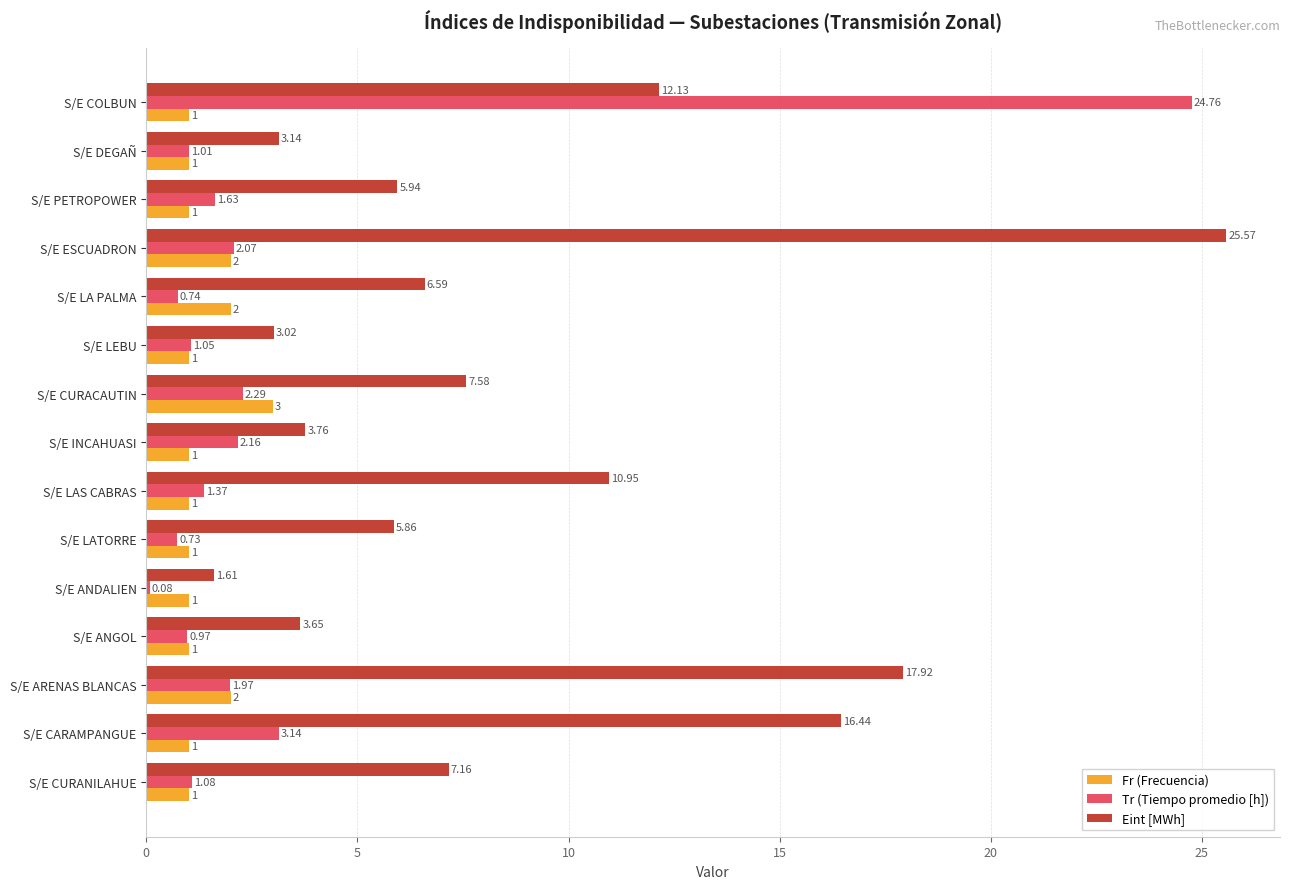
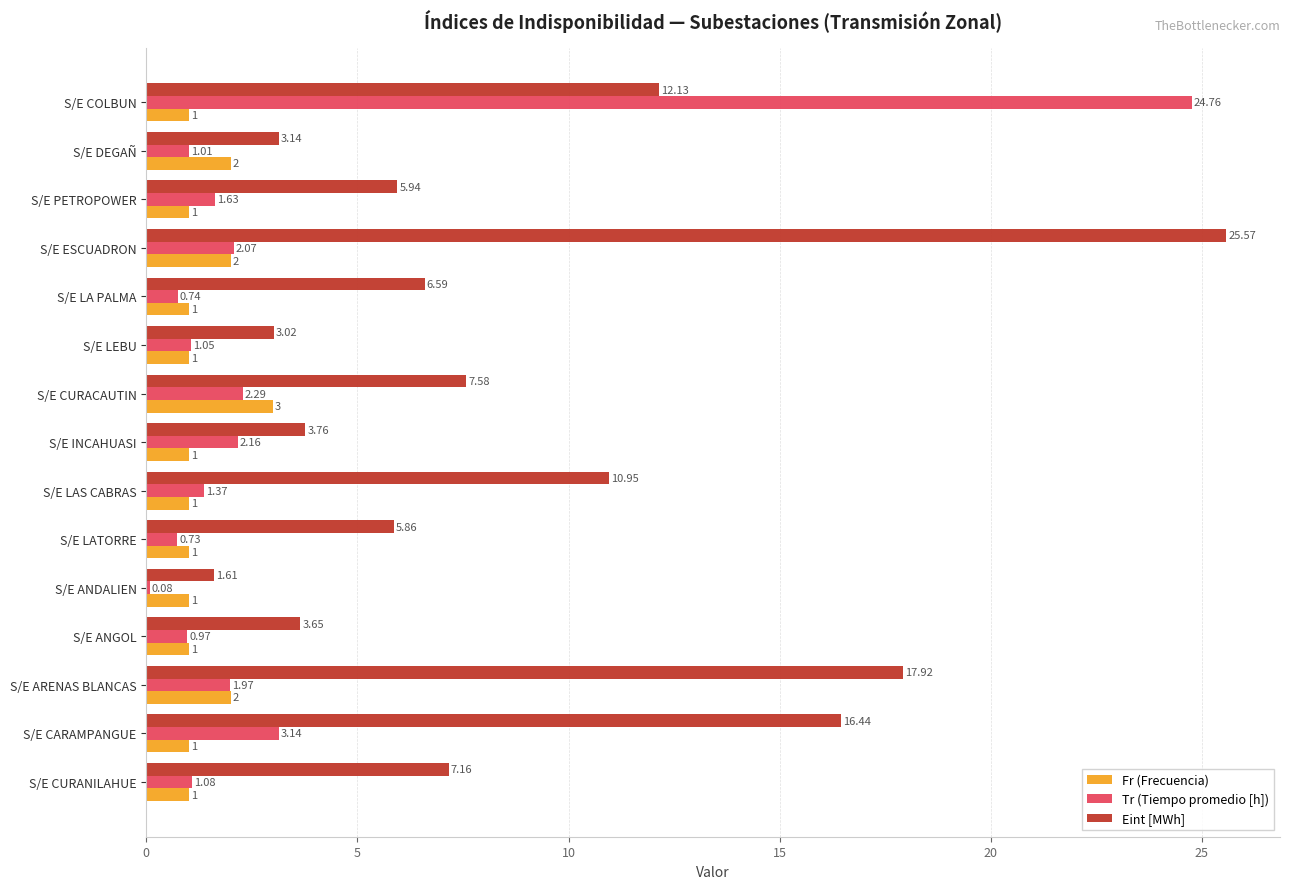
  {
    "Fr (Frecuencia)": {
      "S/E COLBUN": 1,
-     "S/E DEGAÑ": 1,
+     "S/E DEGAÑ": 2,
      "S/E PETROPOWER": 1,
      "S/E ESCUADRON": 2,
-     "S/E LA PALMA": 2,
+     "S/E LA PALMA": 1,
      "S/E LEBU": 1,
      "S/E CURACAUTIN": 3,
      "S/E INCAHUASI": 1,
      "S/E LAS CABRAS": 1,
      "S/E LATORRE": 1,
      "S/E ANDALIEN": 1,
      "S/E ANGOL": 1,
      "S/E ARENAS BLANCAS": 2,
      "S/E CARAMPANGUE": 1,
      "S/E CURANILAHUE": 1
    },
    "Tr (Tiempo promedio [h])": {
      "S/E COLBUN": 24.76,
      "S/E DEGAÑ": 1.01,
      "S/E PETROPOWER": 1.63,
      "S/E ESCUADRON": 2.07,
      "S/E LA PALMA": 0.74,
      "S/E LEBU": 1.05,
      "S/E CURACAUTIN": 2.29,
      "S/E INCAHUASI": 2.16,
      "S/E LAS CABRAS": 1.37,
      "S/E LATORRE": 0.73,
      "S/E ANDALIEN": 0.08,
      "S/E ANGOL": 0.97,
      "S/E ARENAS BLANCAS": 1.97,
      "S/E CARAMPANGUE": 3.14,
      "S/E CURANILAHUE": 1.08
    },
    "Eint [MWh]": {
      "S/E COLBUN": 12.13,
      "S/E DEGAÑ": 3.14,
      "S/E PETROPOWER": 5.94,
      "S/E ESCUADRON": 25.57,
      "S/E LA PALMA": 6.59,
      "S/E LEBU": 3.02,
      "S/E CURACAUTIN": 7.58,
      "S/E INCAHUASI": 3.76,
      "S/E LAS CABRAS": 10.95,
      "S/E LATORRE": 5.86,
      "S/E ANDALIEN": 1.61,
      "S/E ANGOL": 3.65,
      "S/E ARENAS BLANCAS": 17.92,
      "S/E CARAMPANGUE": 16.44,
      "S/E CURANILAHUE": 7.16
    }
  }
